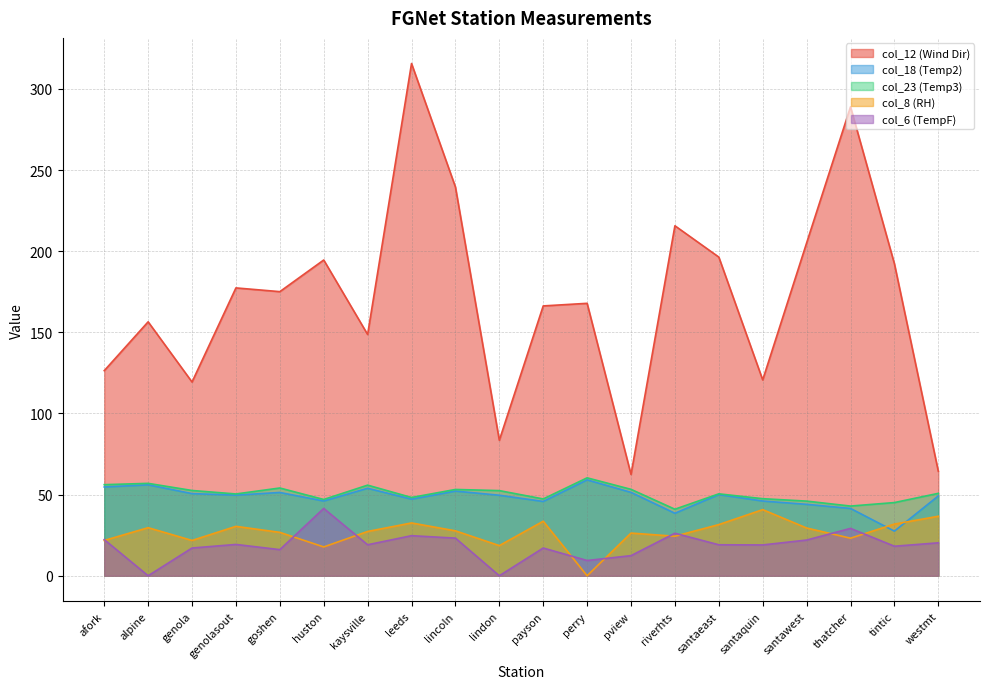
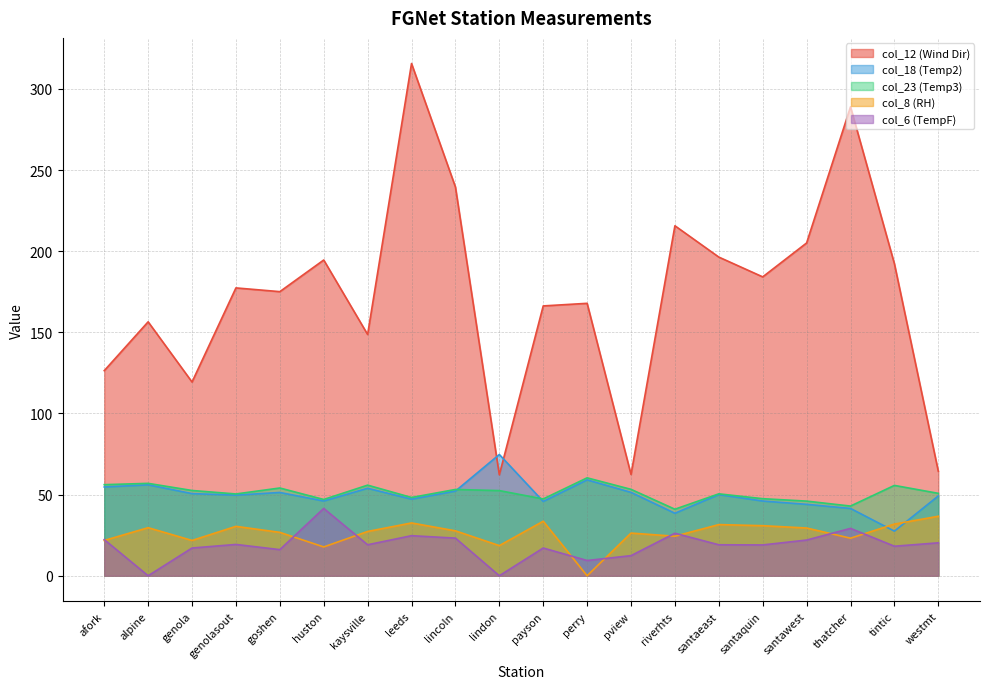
  {
    "col_12 (Wind Dir)": {
      "afork": 126,
      "alpine": 157,
      "genola": 119,
      "genolasout": 177,
      "goshen": 175,
      "huston": 195,
      "kaysville": 149,
      "leeds": 316,
      "lincoln": 240,
-     "lindon": 84,
+     "lindon": 62,
      "payson": 166,
      "perry": 168,
      "pview": 62,
      "riverhts": 216,
      "santaeast": 196,
-     "santaquin": 121,
+     "santaquin": 184,
      "santawest": 205,
      "tintic": 192,
      "westmt": 64
    },
    "col_18 (Temp2)": {
      "genola": 51,
      "goshen": 51,
      "kaysville": 54,
-     "lindon": 50,
+     "lindon": 75,
      "pview": 51,
      "riverhts": 39,
      "santawest": 44,
      "tintic": 27,
      "westmt": 49
    },
    "col_23 (Temp3)": {
      "genola": 53,
      "goshen": 54,
      "kaysville": 56,
      "lindon": 52,
      "pview": 53,
      "riverhts": 41,
      "santawest": 46,
-     "tintic": 45,
+     "tintic": 56,
      "westmt": 51
    },
    "col_8 (RH)": {
      "alpine": 30,
      "genola": 22,
      "genolasout": 30,
      "goshen": 27,
      "huston": 18,
      "kaysville": 27,
      "leeds": 33,
      "lincoln": 28,
      "lindon": 19,
      "payson": 34,
      "perry": 0,
      "pview": 26,
      "riverhts": 24,
      "santaeast": 32,
-     "santaquin": 41,
+     "santaquin": 31,
      "santawest": 29,
      "thatcher": 23,
      "tintic": 32,
      "westmt": 37
    },
    "col_6 (TempF)": {
      "alpine": 0,
      "genola": 17,
      "genolasout": 19,
      "goshen": 16,
      "huston": 42,
      "kaysville": 19,
      "leeds": 25,
      "lincoln": 23,
      "lindon": 0,
      "payson": 17,
      "perry": 9,
      "pview": 12,
      "riverhts": 26,
      "santaeast": 19,
      "santaquin": 19,
      "santawest": 22,
      "thatcher": 29,
      "tintic": 18,
      "westmt": 20
    }
  }
